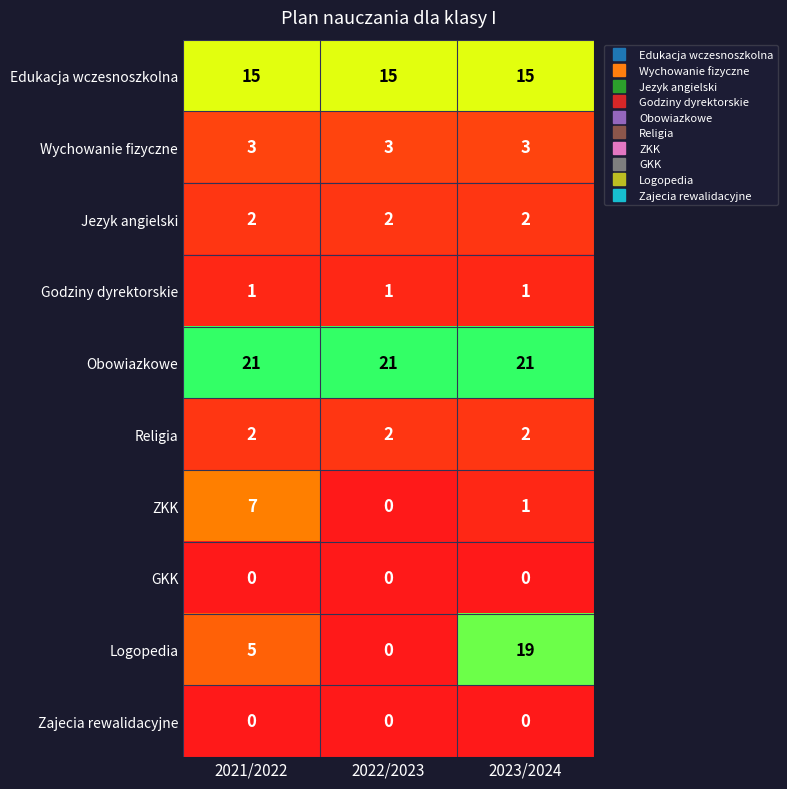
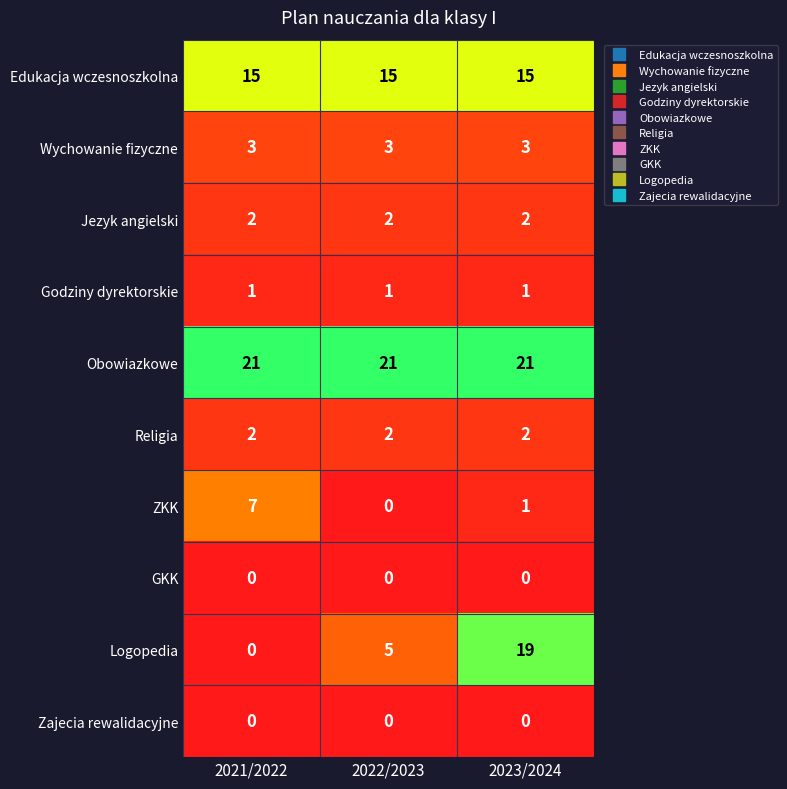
  {
    "Edukacja wczesnoszkolna": {
      "2021/2022": 15,
      "2022/2023": 15,
      "2023/2024": 15
    },
    "Wychowanie fizyczne": {
      "2021/2022": 3,
      "2022/2023": 3,
      "2023/2024": 3
    },
    "Jezyk angielski": {
      "2021/2022": 2,
      "2022/2023": 2,
      "2023/2024": 2
    },
    "Godziny dyrektorskie": {
      "2021/2022": 1,
      "2022/2023": 1,
      "2023/2024": 1
    },
    "Obowiazkowe": {
      "2021/2022": 21,
      "2022/2023": 21,
      "2023/2024": 21
    },
    "Religia": {
      "2021/2022": 2,
      "2022/2023": 2,
      "2023/2024": 2
    },
    "ZKK": {
      "2021/2022": 7,
      "2022/2023": 0,
      "2023/2024": 1
    },
    "GKK": {
      "2021/2022": 0,
      "2022/2023": 0,
      "2023/2024": 0
    },
    "Logopedia": {
-     "2021/2022": 5,
-     "2022/2023": 0,
+     "2021/2022": 0,
+     "2022/2023": 5,
      "2023/2024": 19
    },
    "Zajecia rewalidacyjne": {
      "2021/2022": 0,
      "2022/2023": 0,
      "2023/2024": 0
    }
  }
